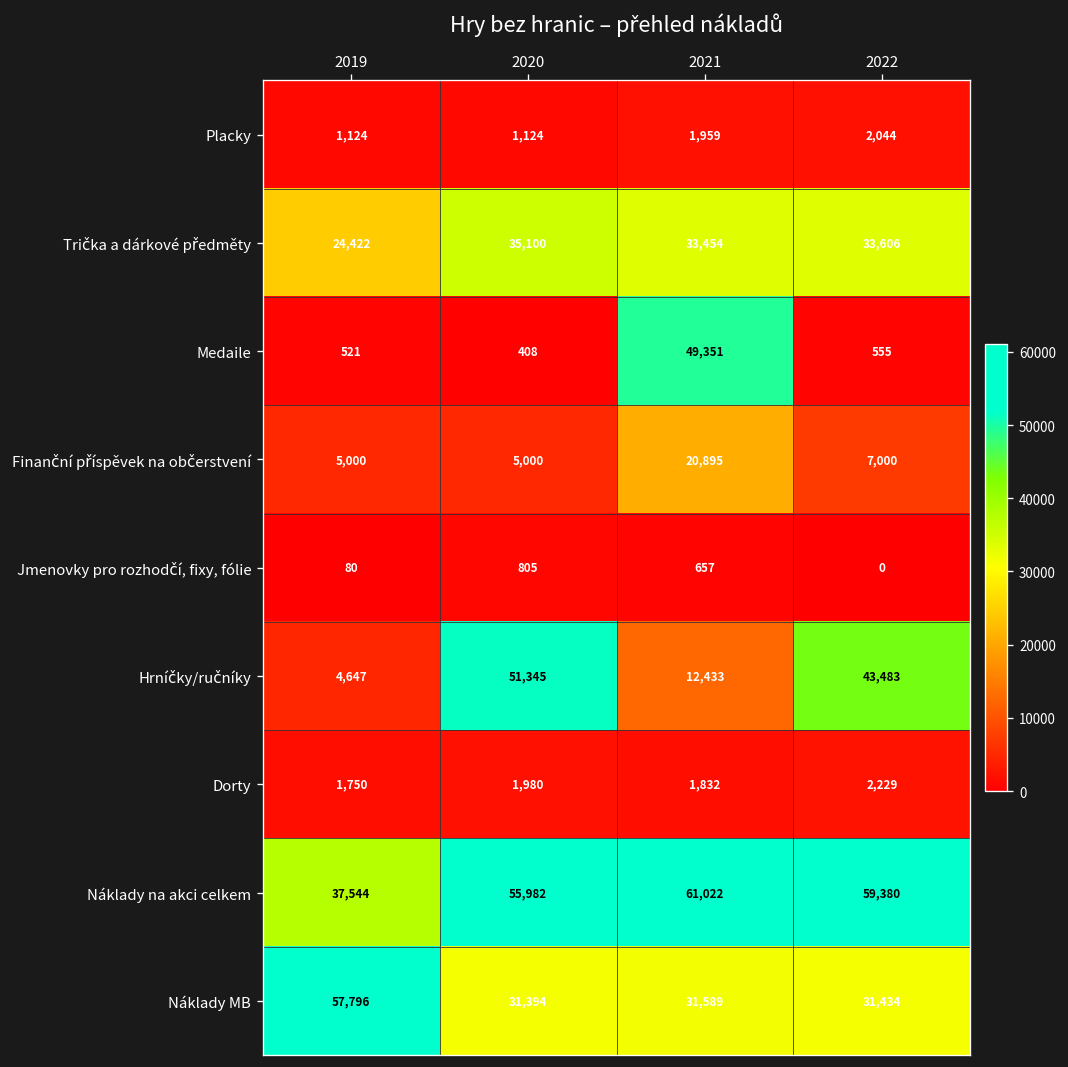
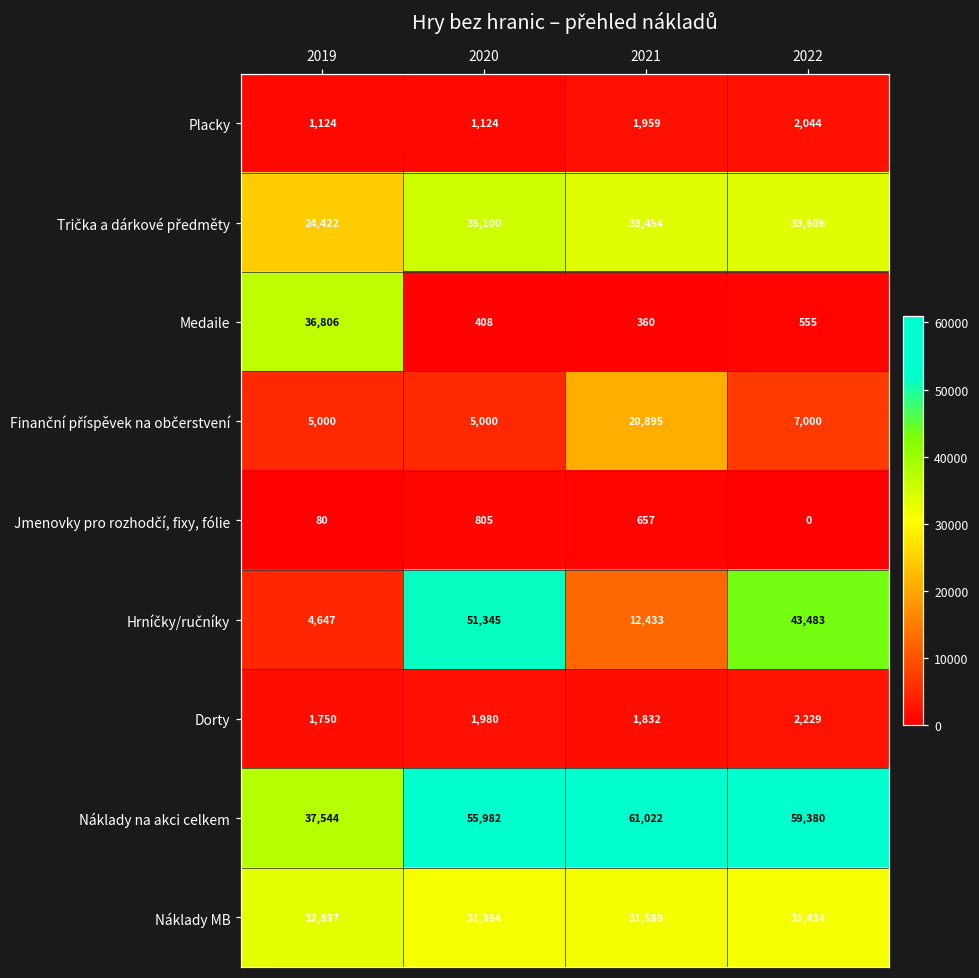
  {
    "Placky": {
      "2019": "1,124",
      "2020": "1,124",
      "2021": "1,959",
      "2022": "2,044"
    },
    "Trička a dárkové předměty": {
      "2019": "24,422",
      "2020": "35,100",
      "2021": "33,454",
      "2022": "33,606"
    },
    "Medaile": {
-     "2019": "521",
+     "2019": "36,806",
      "2020": "408",
-     "2021": "49,351",
+     "2021": "360",
      "2022": "555"
    },
    "Finanční příspěvek na občerstvení": {
      "2019": "5,000",
      "2020": "5,000",
      "2021": "20,895",
      "2022": "7,000"
    },
    "Jmenovky pro rozhodčí, fixy, fólie": {
      "2019": "80",
      "2020": "805",
      "2021": "657",
      "2022": "0"
    },
    "Hrníčky/ručníky": {
      "2019": "4,647",
      "2020": "51,345",
      "2021": "12,433",
      "2022": "43,483"
    },
    "Dorty": {
      "2019": "1,750",
      "2020": "1,980",
      "2021": "1,832",
      "2022": "2,229"
    },
    "Náklady na akci celkem": {
      "2019": "37,544",
      "2020": "55,982",
      "2021": "61,022",
      "2022": "59,380"
    },
    "Náklady MB": {
-     "2019": "57,796",
+     "2019": "32,897",
      "2020": "31,394",
      "2021": "31,589",
      "2022": "31,434"
    }
  }
